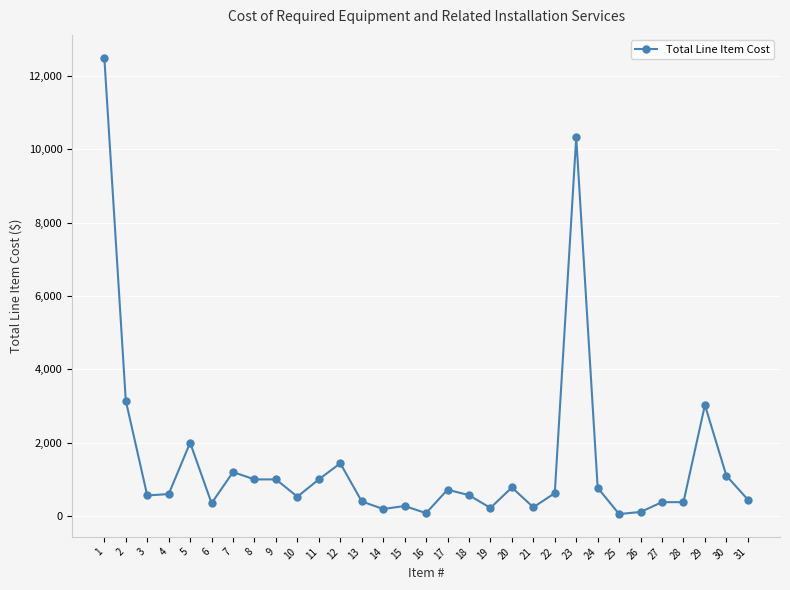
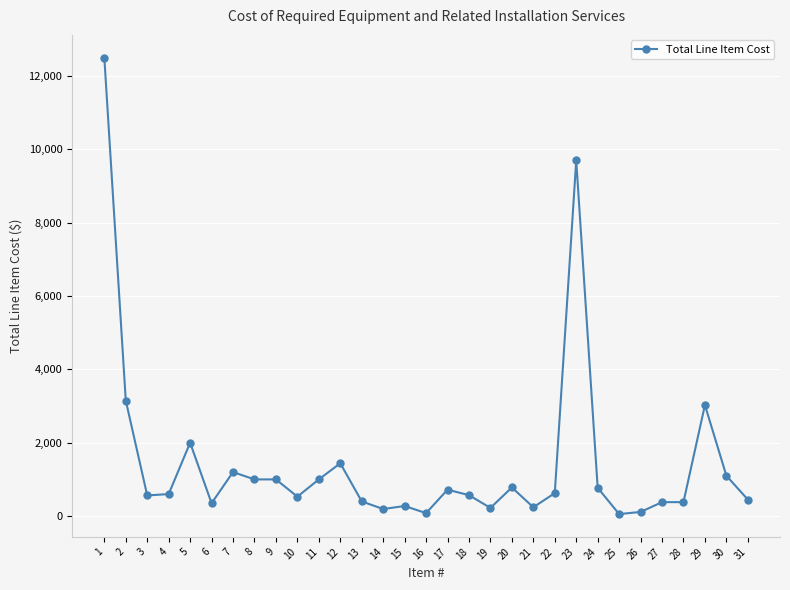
  {
    "1": "12,500",
    "2": "3,200",
    "3": "600",
    "4": "600",
    "5": "2,000",
    "6": "400",
    "7": "1,200",
    "8": "1,000",
    "9": "1,000",
    "10": "500",
    "11": "1,000",
    "12": "1,400",
    "13": "400",
    "14": "200",
    "15": "300",
    "16": "100",
    "17": "700",
    "18": "600",
    "19": "200",
    "20": "800",
    "21": "200",
    "22": "600",
-   "23": "10,300",
+   "23": "9,700",
    "24": "800",
    "25": "100",
    "26": "100",
    "27": "400",
    "28": "400",
    "29": "3,000",
    "30": "1,100",
    "31": "500"
  }
